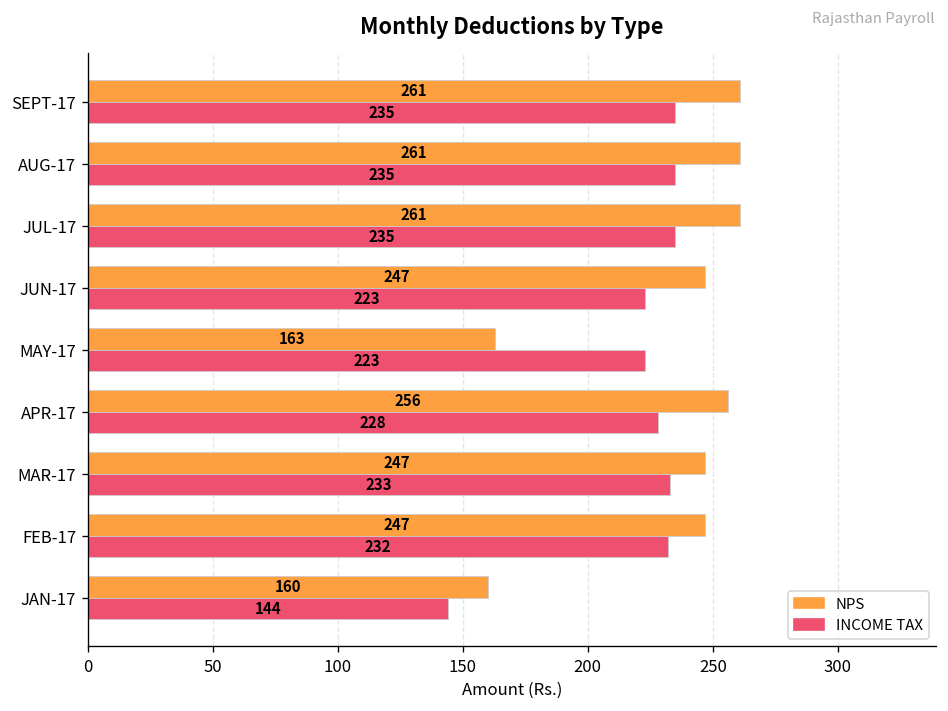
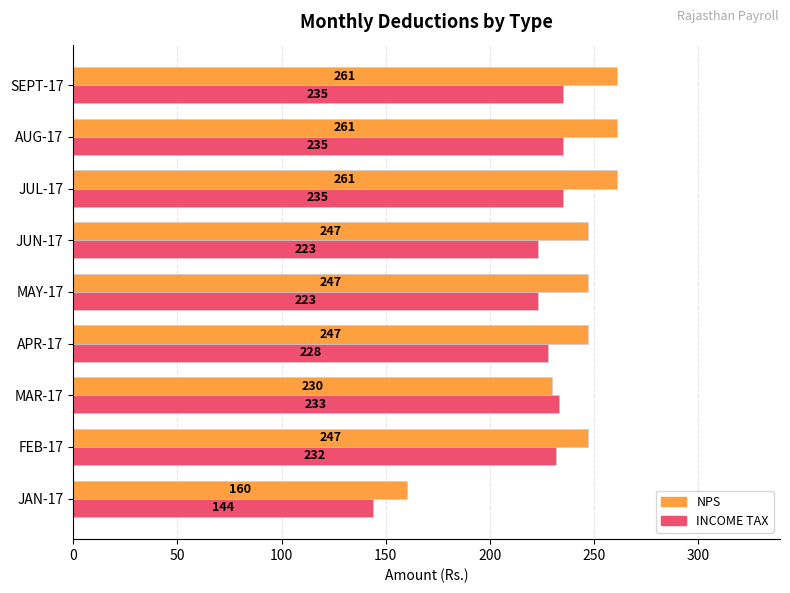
  {
    "NPS": {
      "SEPT-17": 261,
      "AUG-17": 261,
      "JUL-17": 261,
      "JUN-17": 247,
-     "MAY-17": 163,
-     "APR-17": 256,
-     "MAR-17": 247,
+     "MAY-17": 247,
+     "APR-17": 247,
+     "MAR-17": 230,
      "FEB-17": 247,
      "JAN-17": 160
    },
    "INCOME TAX": {
      "SEPT-17": 235,
      "AUG-17": 235,
      "JUL-17": 235,
      "JUN-17": 223,
      "MAY-17": 223,
      "APR-17": 228,
      "MAR-17": 233,
      "FEB-17": 232,
      "JAN-17": 144
    }
  }
